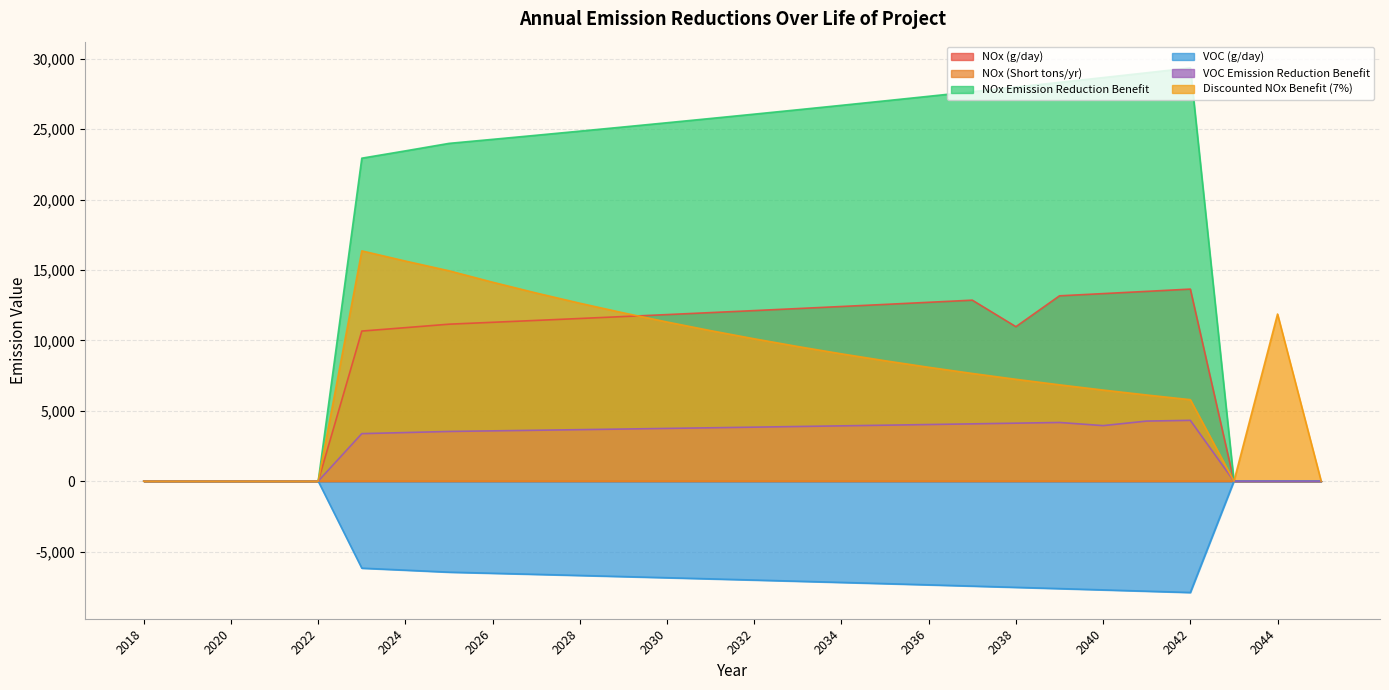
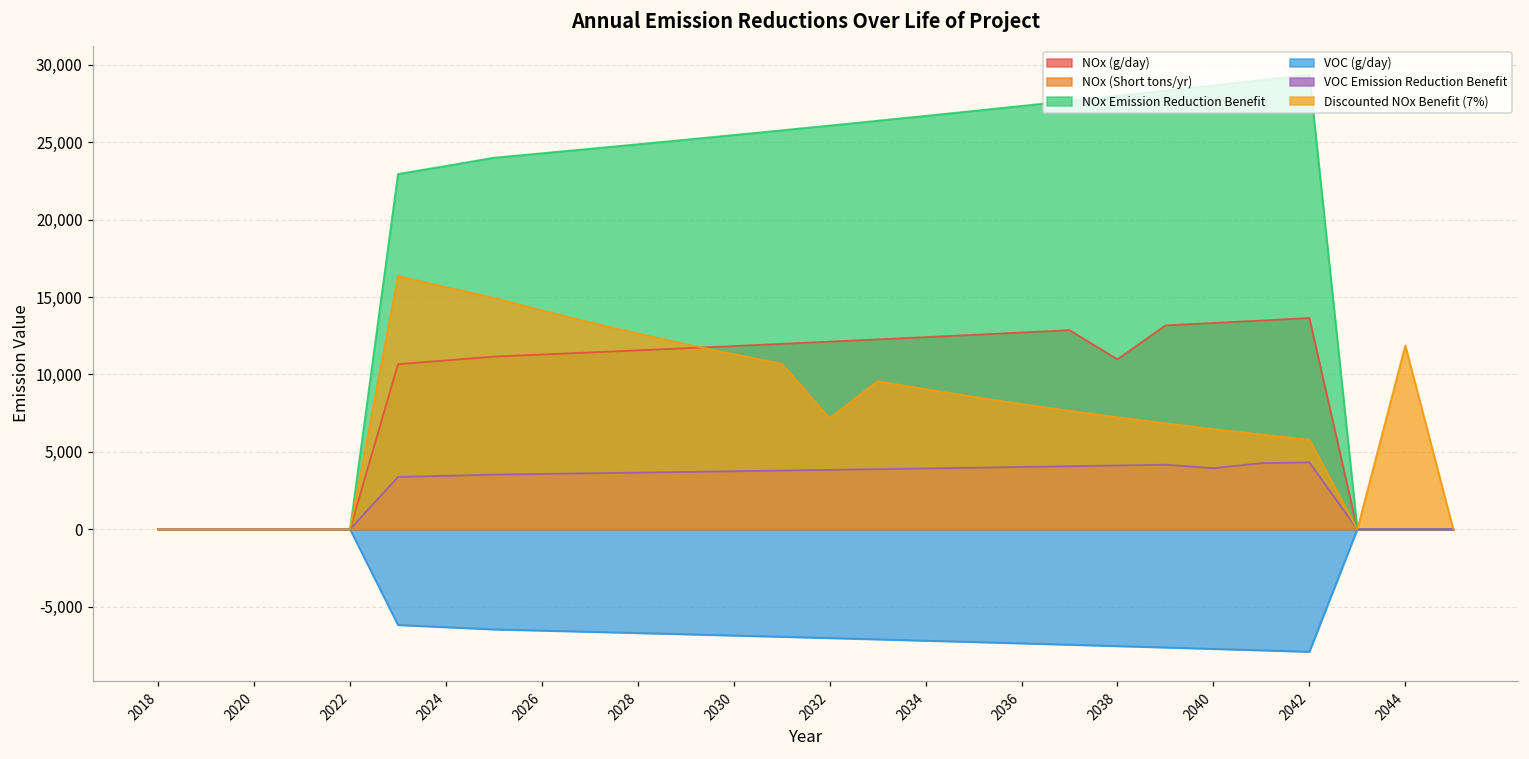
  {
    "NOx (g/day)": {
      "2024": "10,900",
      "2026": "11,300",
      "2028": "11,600",
      "2030": "11,800",
      "2032": "12,100",
      "2034": "12,400",
      "2036": "12,700",
      "2038": "11,000",
      "2040": "13,300",
      "2042": "13,600"
    },
    "NOx Emission Reduction Benefit": {
      "2024": "23,500",
      "2026": "24,300",
      "2028": "24,900",
      "2030": "25,500",
      "2032": "26,100",
      "2034": "26,700",
      "2036": "27,300"
    },
    "VOC Emission Reduction Benefit": {
      "2024": "3,500",
      "2026": "3,600",
      "2028": "3,700",
      "2030": "3,700",
      "2032": "3,800",
      "2034": "3,900",
      "2036": "4,000",
      "2038": "4,100",
      "2040": "3,900",
      "2042": "4,300"
    },
    "Discounted NOx Benefit (7%)": {
      "2024": "15,600",
      "2026": "14,100",
      "2028": "12,600",
      "2030": "11,300",
-     "2032": "10,100",
+     "2032": "7,200",
      "2034": "9,000",
      "2036": "8,100",
      "2038": "7,200",
      "2040": "6,500",
      "2042": "5,800",
      "2044": "11,900"
    }
  }
